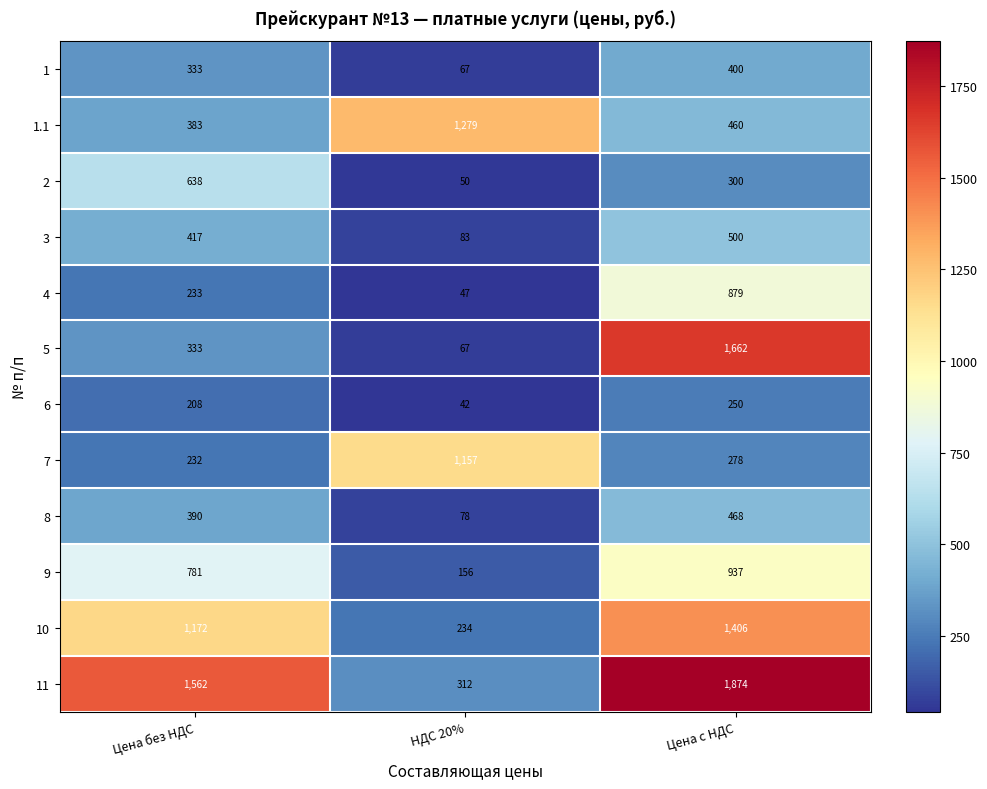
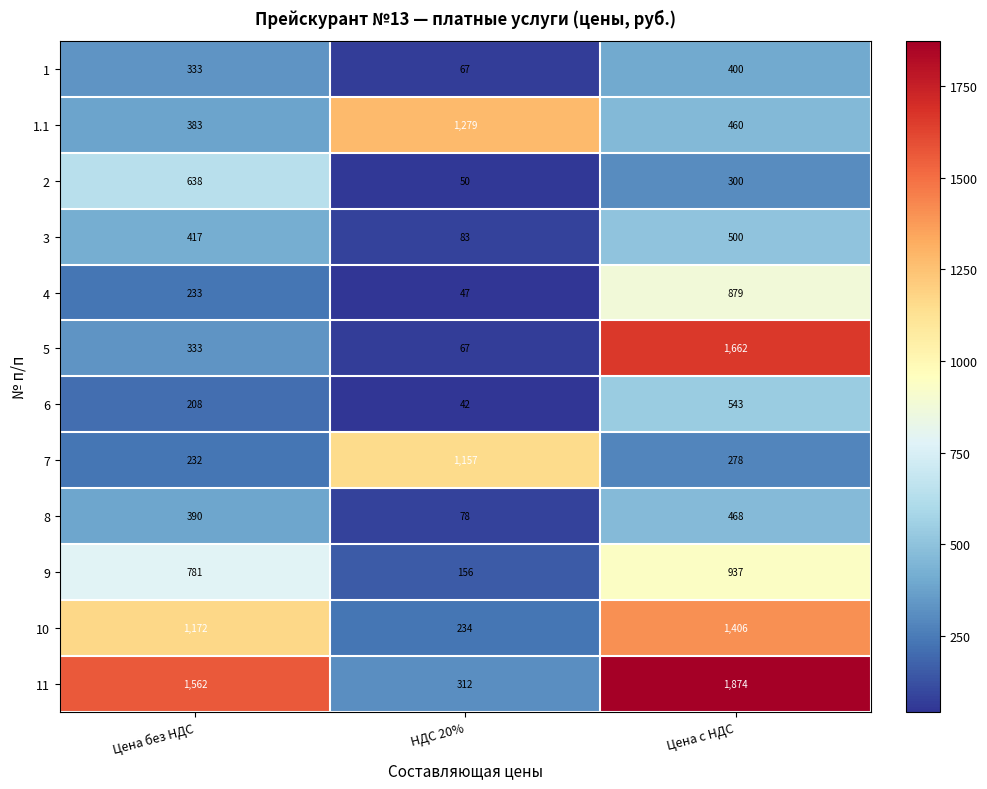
  {
    "1": {
      "Цена без НДС": "333",
      "НДС 20%": "67",
      "Цена с НДС": "400"
    },
    "1.1": {
      "Цена без НДС": "383",
      "НДС 20%": "1,279",
      "Цена с НДС": "460"
    },
    "2": {
      "Цена без НДС": "638",
      "НДС 20%": "50",
      "Цена с НДС": "300"
    },
    "3": {
      "Цена без НДС": "417",
      "НДС 20%": "83",
      "Цена с НДС": "500"
    },
    "4": {
      "Цена без НДС": "233",
      "НДС 20%": "47",
      "Цена с НДС": "879"
    },
    "5": {
      "Цена без НДС": "333",
      "НДС 20%": "67",
      "Цена с НДС": "1,662"
    },
    "6": {
      "Цена без НДС": "208",
      "НДС 20%": "42",
-     "Цена с НДС": "250"
+     "Цена с НДС": "543"
    },
    "7": {
      "Цена без НДС": "232",
      "НДС 20%": "1,157",
      "Цена с НДС": "278"
    },
    "8": {
      "Цена без НДС": "390",
      "НДС 20%": "78",
      "Цена с НДС": "468"
    },
    "9": {
      "Цена без НДС": "781",
      "НДС 20%": "156",
      "Цена с НДС": "937"
    },
    "10": {
      "Цена без НДС": "1,172",
      "НДС 20%": "234",
      "Цена с НДС": "1,406"
    },
    "11": {
      "Цена без НДС": "1,562",
      "НДС 20%": "312",
      "Цена с НДС": "1,874"
    }
  }
